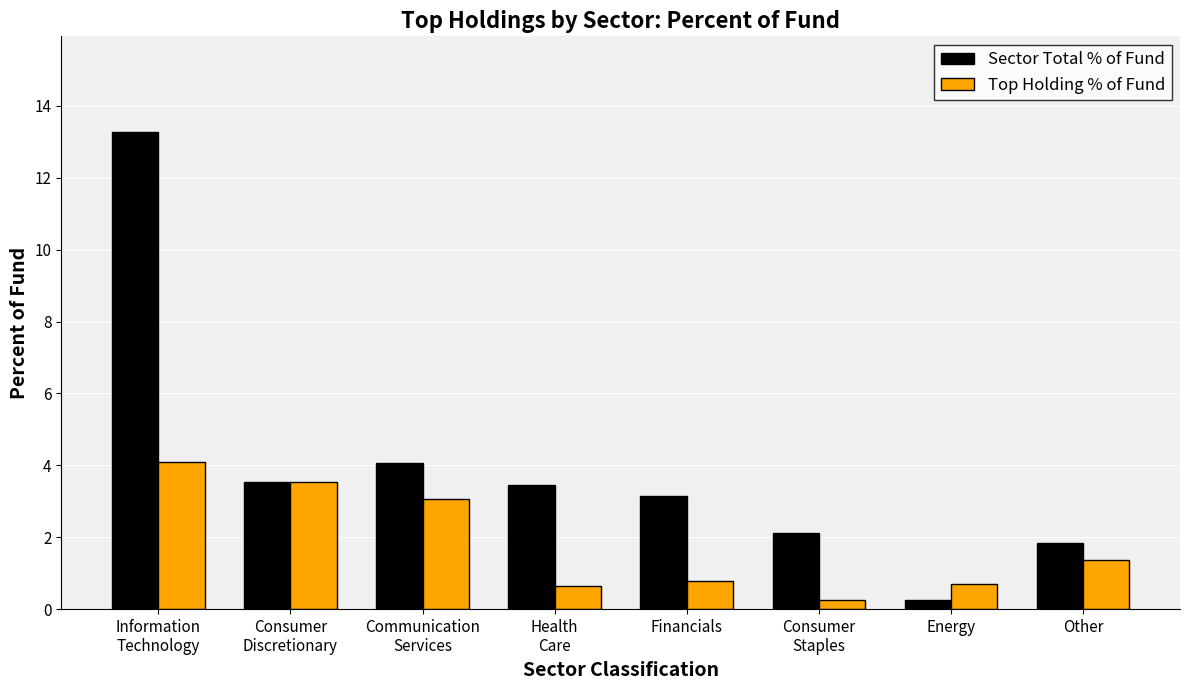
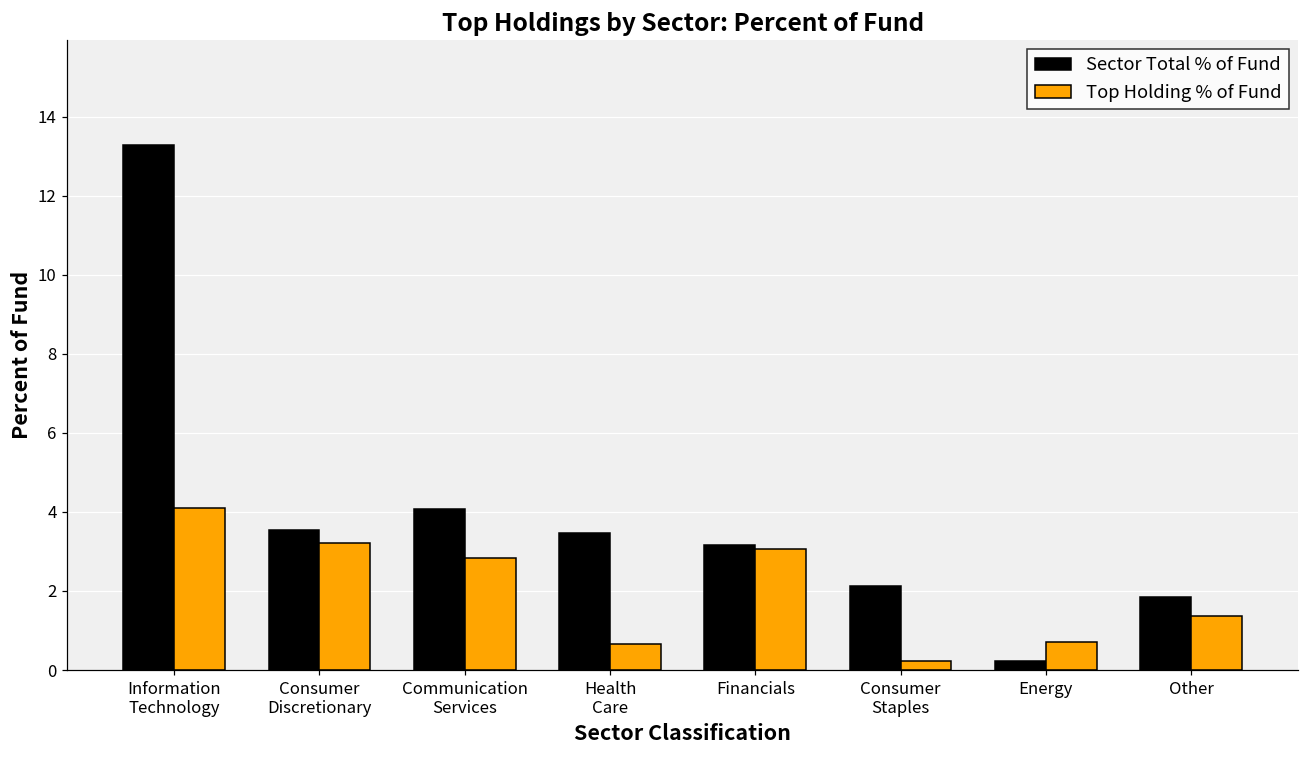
  {
    "Sector Total % of Fund": {
      "Information Technology": 13.3,
      "Consumer Discretionary": 3.5,
      "Communication Services": 4.1,
      "Health Care": 3.5,
      "Financials": 3.2,
      "Consumer Staples": 2.1,
      "Energy": 0.2,
      "Other": 1.9
    },
    "Top Holding % of Fund": {
      "Information Technology": 4.1,
-     "Consumer Discretionary": 3.5,
-     "Communication Services": 3.1,
+     "Consumer Discretionary": 3.2,
+     "Communication Services": 2.8,
      "Health Care": 0.6,
-     "Financials": 0.8,
+     "Financials": 3.0,
      "Consumer Staples": 0.2,
      "Energy": 0.7,
      "Other": 1.4
    }
  }
